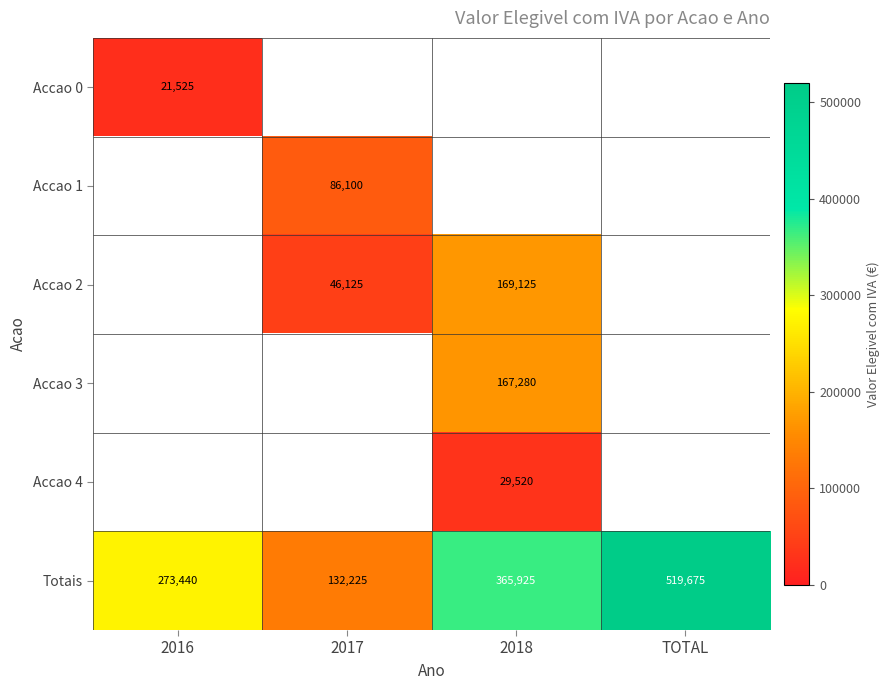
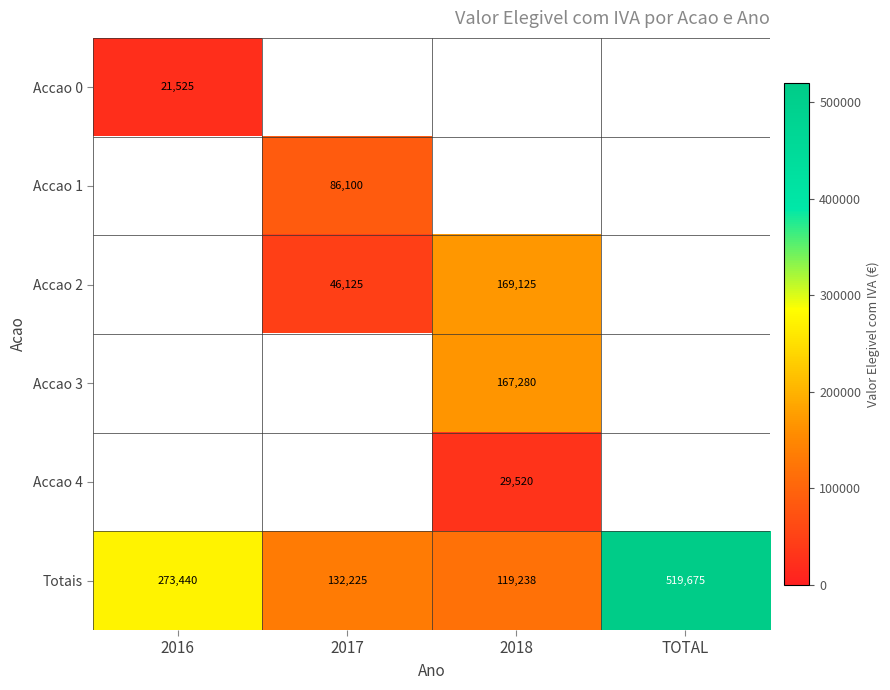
  {
    "Accao 0": {
      "2016": "21,525"
    },
    "Accao 1": {
      "2017": "86,100"
    },
    "Accao 2": {
      "2017": "46,125",
      "2018": "169,125"
    },
    "Accao 3": {
      "2018": "167,280"
    },
    "Accao 4": {
      "2018": "29,520"
    },
    "Totais": {
      "2016": "273,440",
      "2017": "132,225",
-     "2018": "365,925",
+     "2018": "119,238",
      "TOTAL": "519,675"
    }
  }
